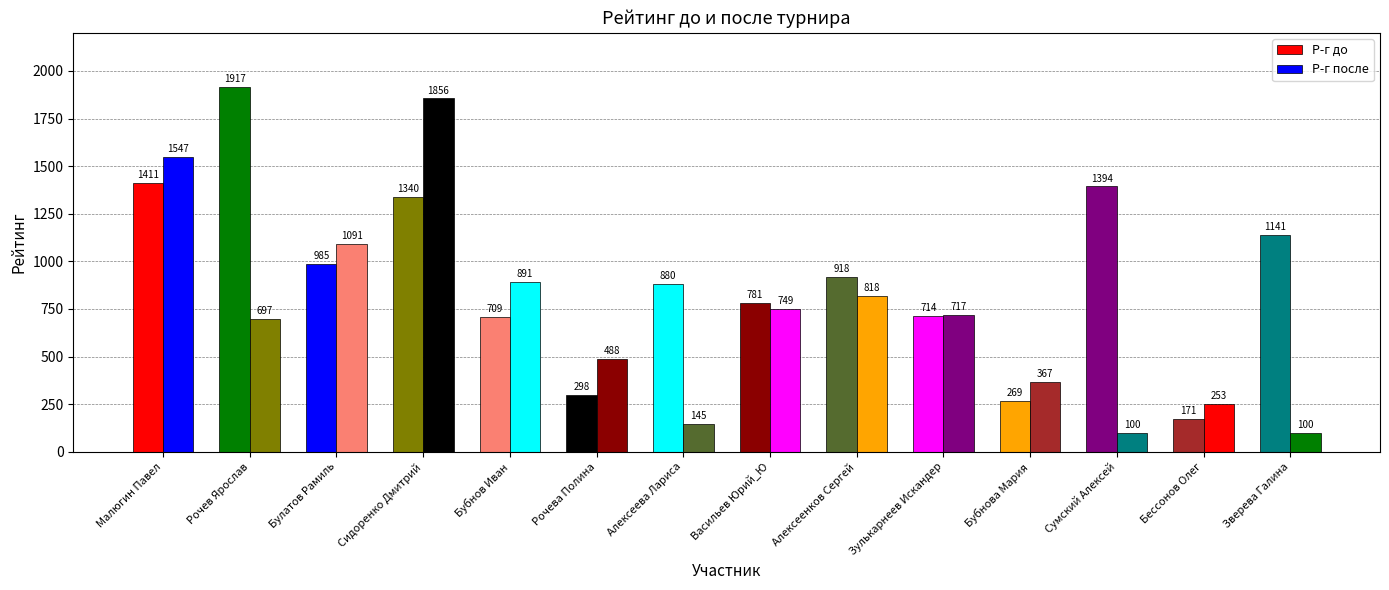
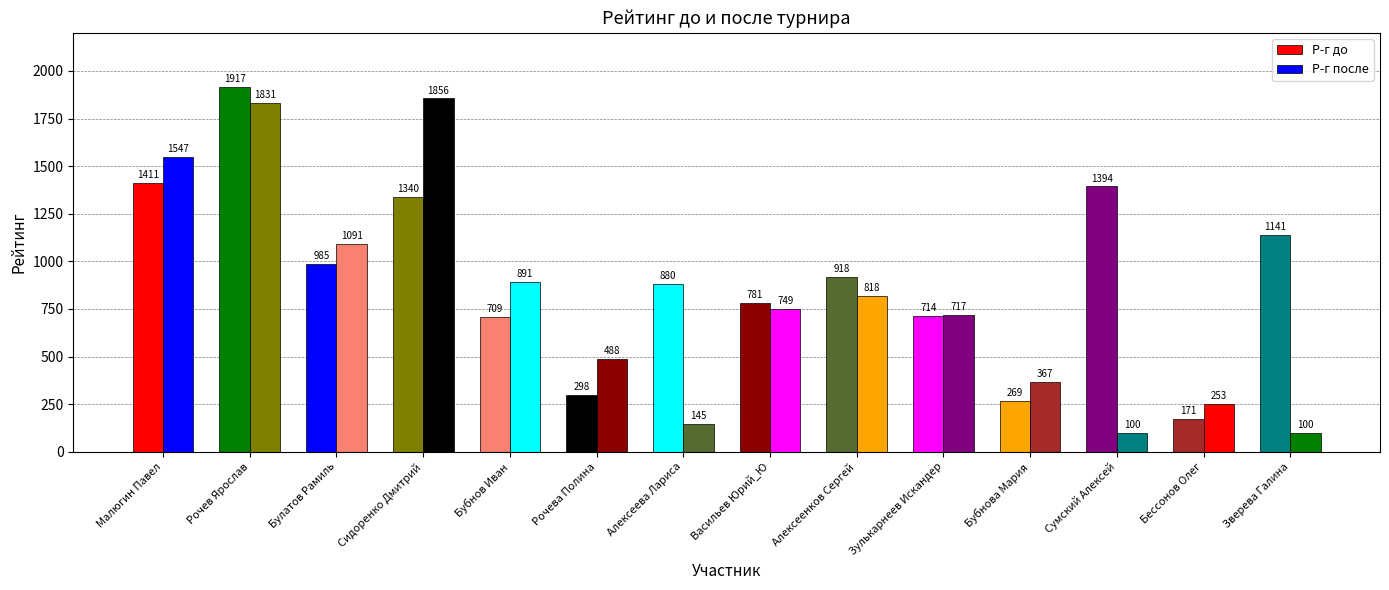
  {
    "Р-г до": {
      "Малюгин Павел": 1411,
      "Рочев Ярослав": 1917,
      "Булатов Рамиль": 985,
      "Сидоренко Дмитрий": 1340,
      "Бубнов Иван": 709,
      "Рочева Полина": 298,
      "Алексеева Лариса": 880,
      "Васильев Юрий_Ю": 781,
      "Алексеенков Сергей": 918,
      "Зулькарнеев Искандер": 714,
      "Бубнова Мария": 269,
      "Сумский Алексей": 1394,
      "Бессонов Олег": 171,
      "Зверева Галина": 1141
    },
    "Р-г после": {
      "Малюгин Павел": 1547,
-     "Рочев Ярослав": 697,
+     "Рочев Ярослав": 1831,
      "Булатов Рамиль": 1091,
      "Сидоренко Дмитрий": 1856,
      "Бубнов Иван": 891,
      "Рочева Полина": 488,
      "Алексеева Лариса": 145,
      "Васильев Юрий_Ю": 749,
      "Алексеенков Сергей": 818,
      "Зулькарнеев Искандер": 717,
      "Бубнова Мария": 367,
      "Сумский Алексей": 100,
      "Бессонов Олег": 253,
      "Зверева Галина": 100
    }
  }
